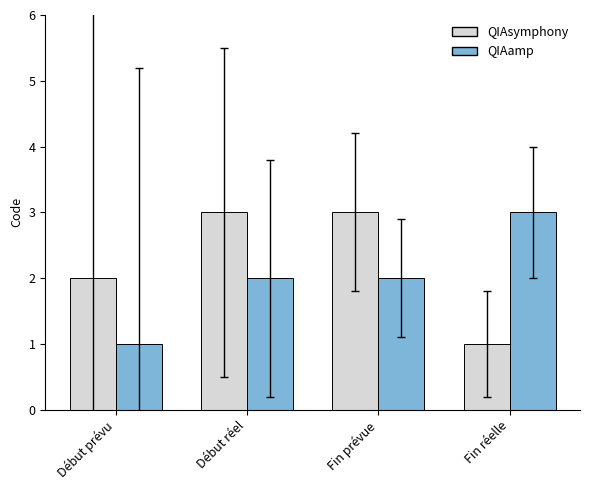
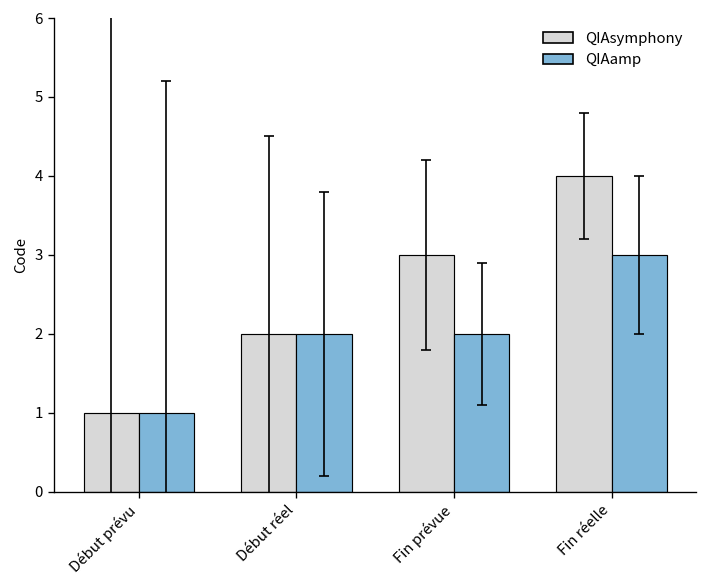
  {
    "QIAsymphony": {
-     "Début prévu": 2,
-     "Début réel": 3,
+     "Début prévu": 1,
+     "Début réel": 2,
      "Fin prévue": 3,
-     "Fin réelle": 1
+     "Fin réelle": 4
    },
    "QIAamp": {
      "Début prévu": 1,
      "Début réel": 2,
      "Fin prévue": 2,
      "Fin réelle": 3
    }
  }
